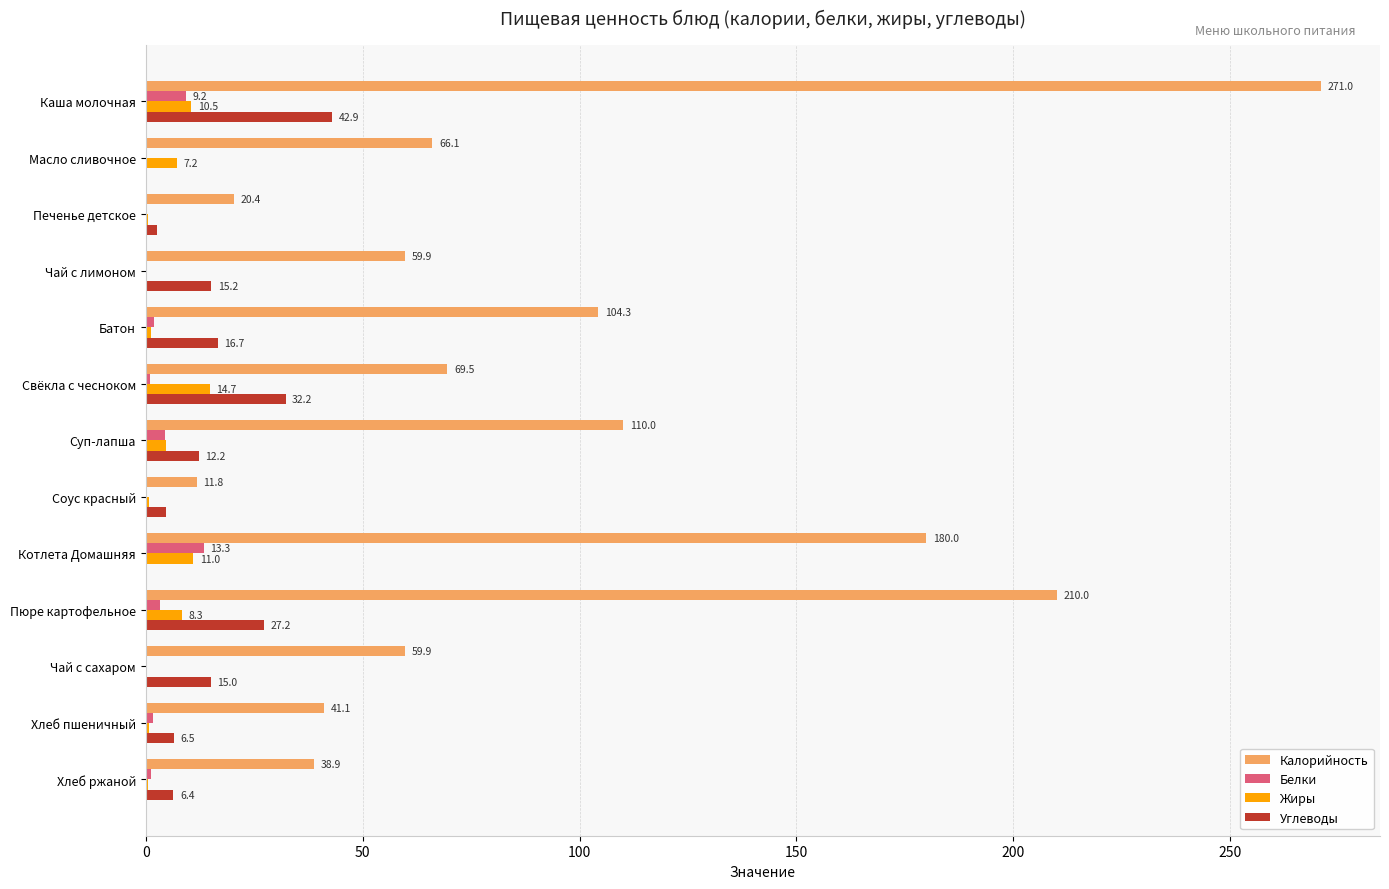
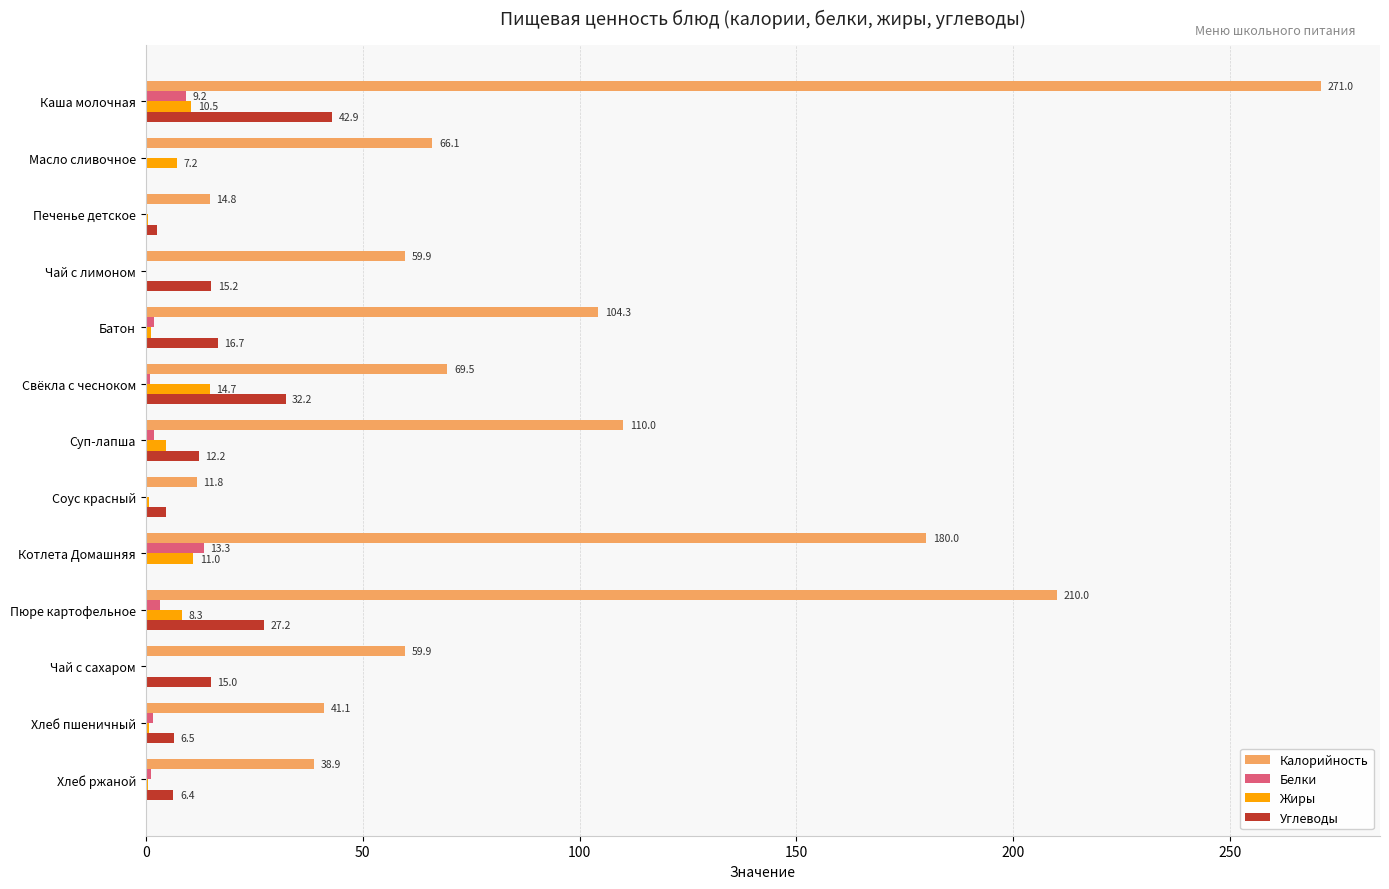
  {
    "Калорийность": {
      "Каша молочная": 271.0,
      "Масло сливочное": 66.1,
-     "Печенье детское": 20.4,
+     "Печенье детское": 14.8,
      "Чай с лимоном": 59.9,
      "Батон": 104.3,
      "Свёкла с чесноком": 69.5,
      "Суп-лапша": 110.0,
      "Соус красный": 11.8,
      "Котлета Домашняя": 180.0,
      "Пюре картофельное": 210.0,
      "Чай с сахаром": 59.9,
      "Хлеб пшеничный": 41.1,
      "Хлеб ржаной": 38.9
    },
    "Белки": {
      "Батон": 2,
      "Свёкла с чесноком": 1,
-     "Суп-лапша": 4,
+     "Суп-лапша": 2,
      "Пюре картофельное": 3,
      "Чай с сахаром": 0,
      "Хлеб пшеничный": 2,
      "Хлеб ржаной": 1
    },
    "Жиры": {
      "Каша молочная": 10.5,
      "Масло сливочное": 7.2,
      "Свёкла с чесноком": 14.7,
      "Котлета Домашняя": 11.0,
      "Пюре картофельное": 8.3
    },
    "Углеводы": {
      "Каша молочная": 42.9,
      "Чай с лимоном": 15.2,
      "Батон": 16.7,
      "Свёкла с чесноком": 32.2,
      "Суп-лапша": 12.2,
      "Пюре картофельное": 27.2,
      "Чай с сахаром": 15.0,
      "Хлеб пшеничный": 6.5,
      "Хлеб ржаной": 6.4
    }
  }
